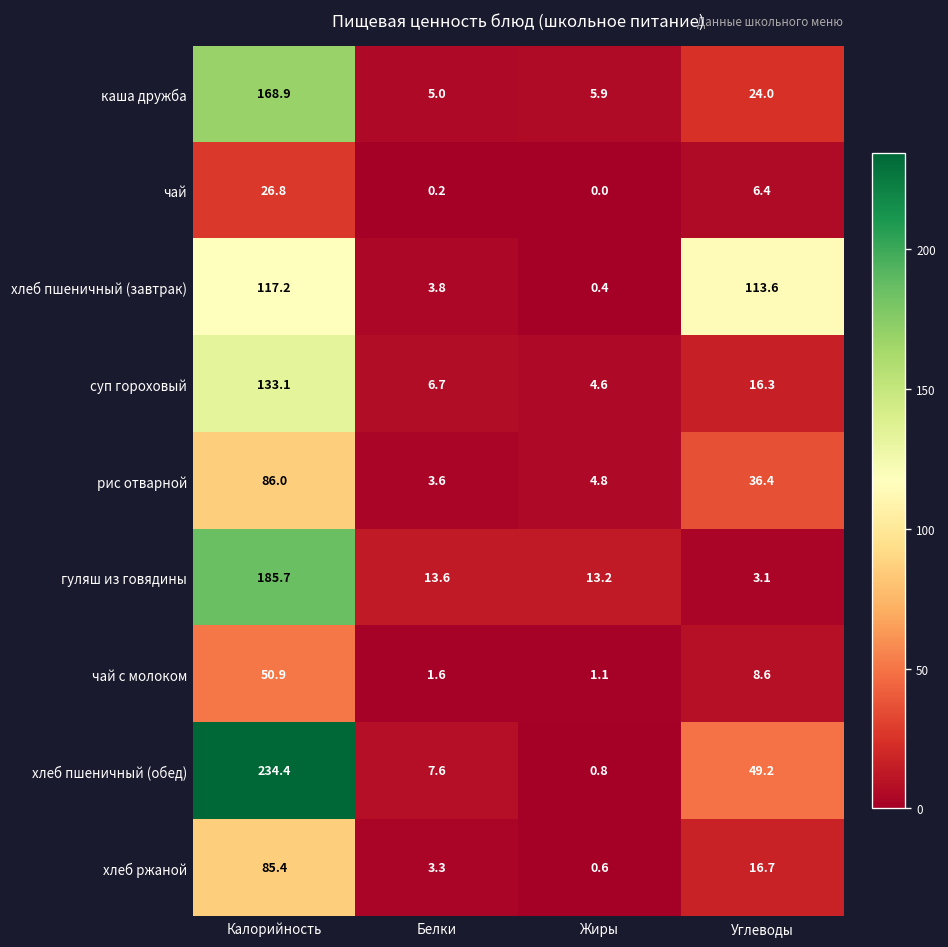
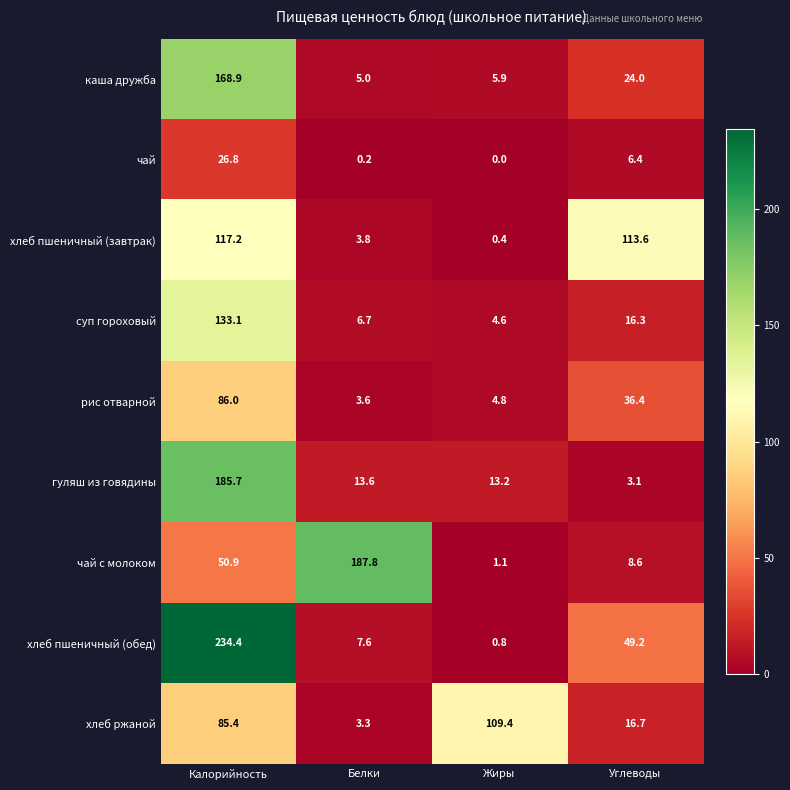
  {
    "каша дружба": {
      "Калорийность": 168.9,
      "Белки": 5.0,
      "Жиры": 5.9,
      "Углеводы": 24.0
    },
    "чай": {
      "Калорийность": 26.8,
      "Белки": 0.2,
      "Жиры": 0.0,
      "Углеводы": 6.4
    },
    "хлеб пшеничный (завтрак)": {
      "Калорийность": 117.2,
      "Белки": 3.8,
      "Жиры": 0.4,
      "Углеводы": 113.6
    },
    "суп гороховый": {
      "Калорийность": 133.1,
      "Белки": 6.7,
      "Жиры": 4.6,
      "Углеводы": 16.3
    },
    "рис отварной": {
      "Калорийность": 86.0,
      "Белки": 3.6,
      "Жиры": 4.8,
      "Углеводы": 36.4
    },
    "гуляш из говядины": {
      "Калорийность": 185.7,
      "Белки": 13.6,
      "Жиры": 13.2,
      "Углеводы": 3.1
    },
    "чай с молоком": {
      "Калорийность": 50.9,
-     "Белки": 1.6,
+     "Белки": 187.8,
      "Жиры": 1.1,
      "Углеводы": 8.6
    },
    "хлеб пшеничный (обед)": {
      "Калорийность": 234.4,
      "Белки": 7.6,
      "Жиры": 0.8,
      "Углеводы": 49.2
    },
    "хлеб ржаной": {
      "Калорийность": 85.4,
      "Белки": 3.3,
-     "Жиры": 0.6,
+     "Жиры": 109.4,
      "Углеводы": 16.7
    }
  }
